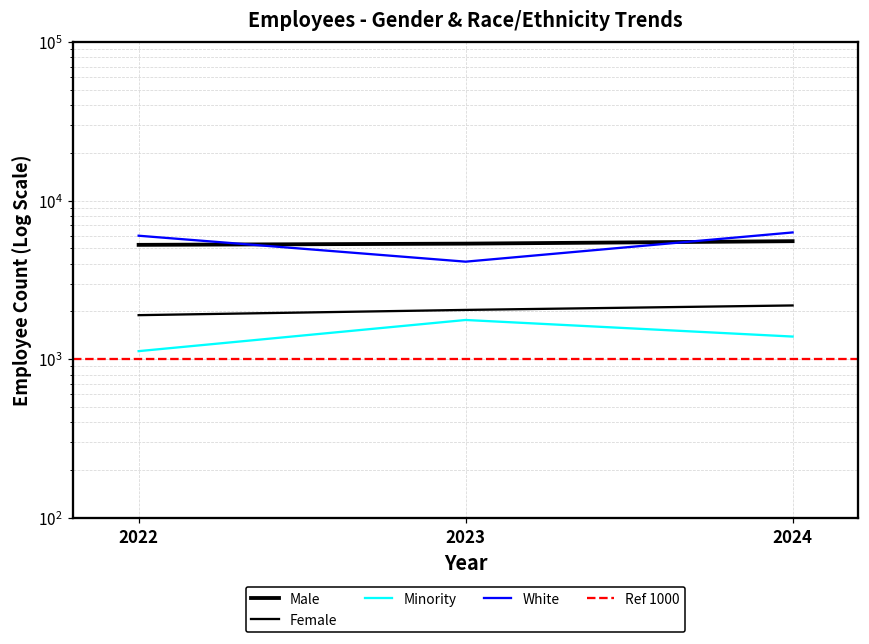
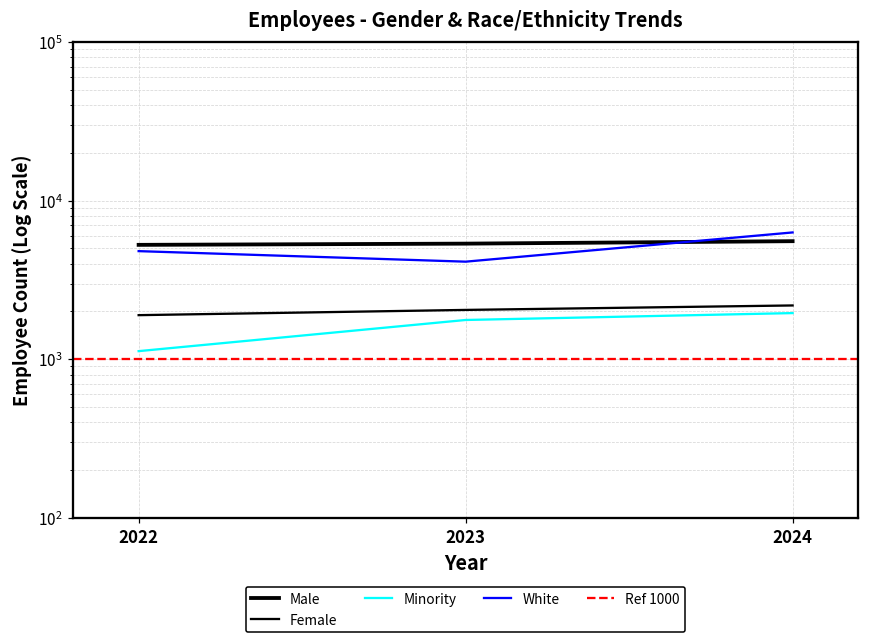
  {
    "Minority": {
      "2022": 1100,
      "2023": 1800,
-     "2024": 1400
+     "2024": 2000
    },
    "White": {
-     "2022": 6000,
+     "2022": 4800,
      "2023": 4100,
      "2024": 6000
    }
  }
